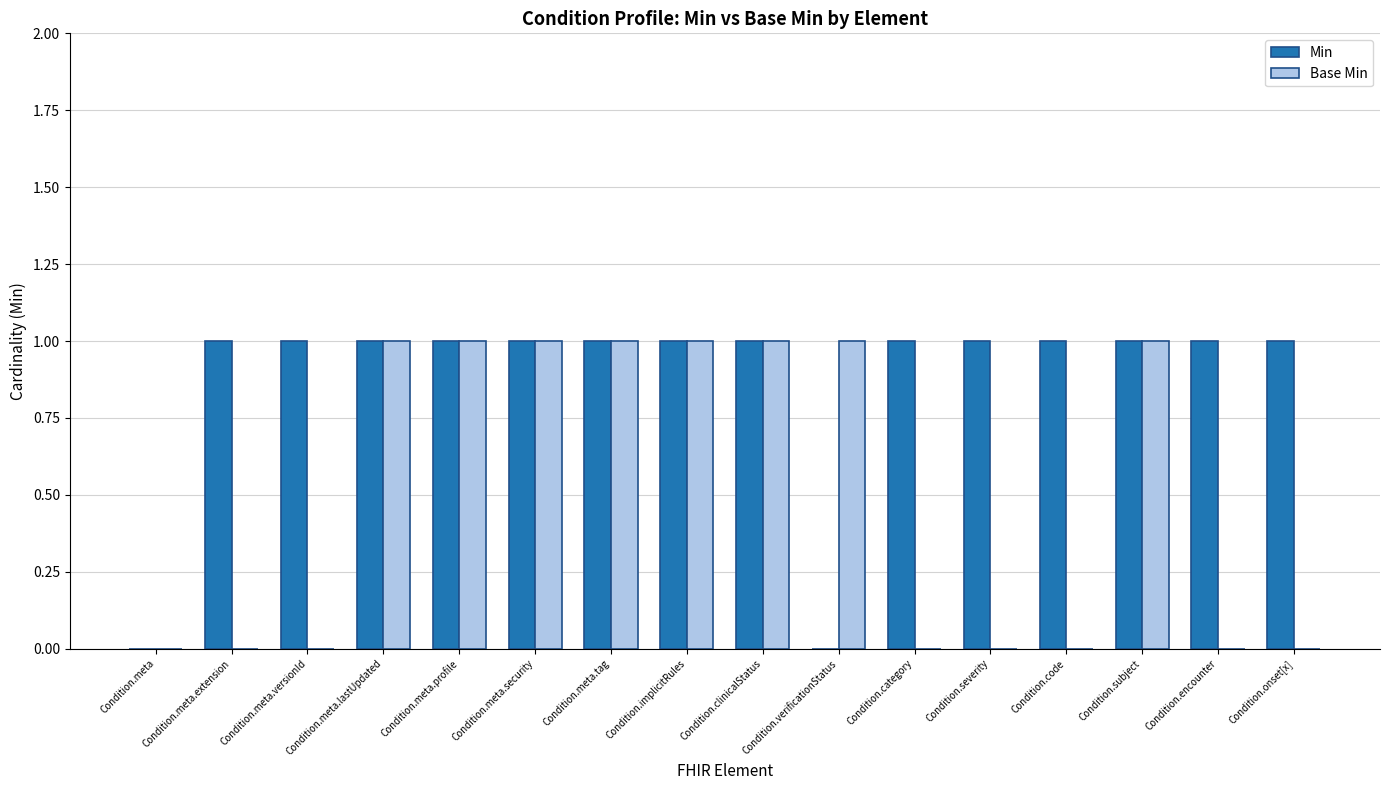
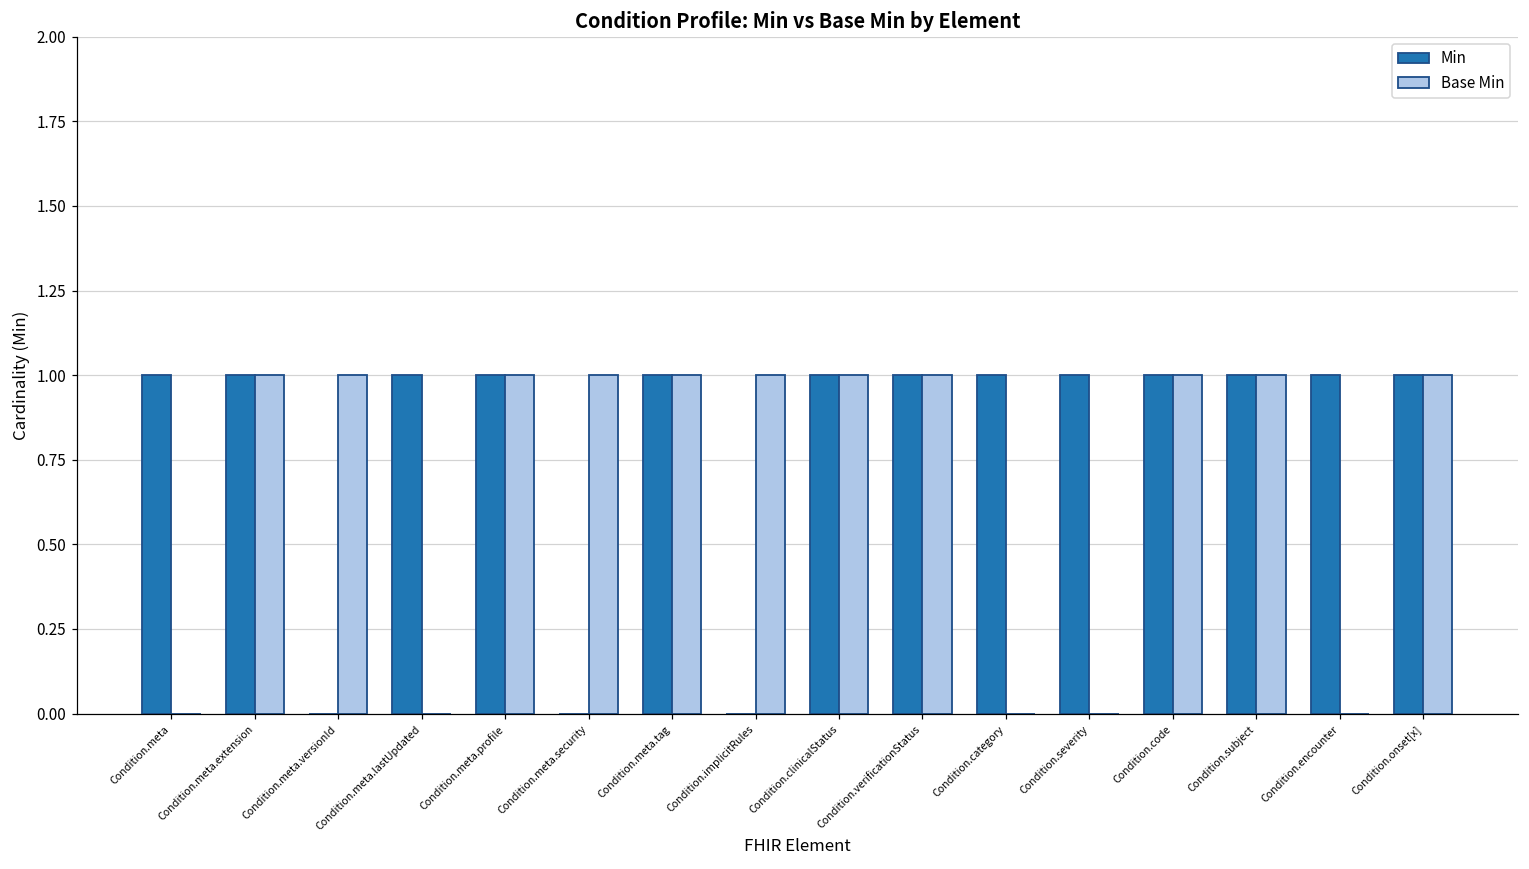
  {
    "Min": {
-     "Condition.meta": 0,
+     "Condition.meta": 1,
      "Condition.meta.extension": 1,
-     "Condition.meta.versionId": 1,
+     "Condition.meta.versionId": 0,
      "Condition.meta.lastUpdated": 1,
      "Condition.meta.profile": 1,
-     "Condition.meta.security": 1,
+     "Condition.meta.security": 0,
      "Condition.meta.tag": 1,
-     "Condition.implicitRules": 1,
+     "Condition.implicitRules": 0,
      "Condition.clinicalStatus": 1,
-     "Condition.verificationStatus": 0,
+     "Condition.verificationStatus": 1,
      "Condition.category": 1,
      "Condition.severity": 1,
      "Condition.code": 1,
      "Condition.subject": 1,
      "Condition.encounter": 1,
      "Condition.onset[x]": 1
    },
    "Base Min": {
      "Condition.meta": 0,
-     "Condition.meta.extension": 0,
-     "Condition.meta.versionId": 0,
-     "Condition.meta.lastUpdated": 1,
+     "Condition.meta.extension": 1,
+     "Condition.meta.versionId": 1,
+     "Condition.meta.lastUpdated": 0,
      "Condition.meta.profile": 1,
      "Condition.meta.security": 1,
      "Condition.meta.tag": 1,
      "Condition.implicitRules": 1,
      "Condition.clinicalStatus": 1,
      "Condition.verificationStatus": 1,
      "Condition.category": 0,
      "Condition.severity": 0,
-     "Condition.code": 0,
+     "Condition.code": 1,
      "Condition.subject": 1,
      "Condition.encounter": 0,
-     "Condition.onset[x]": 0
+     "Condition.onset[x]": 1
    }
  }
